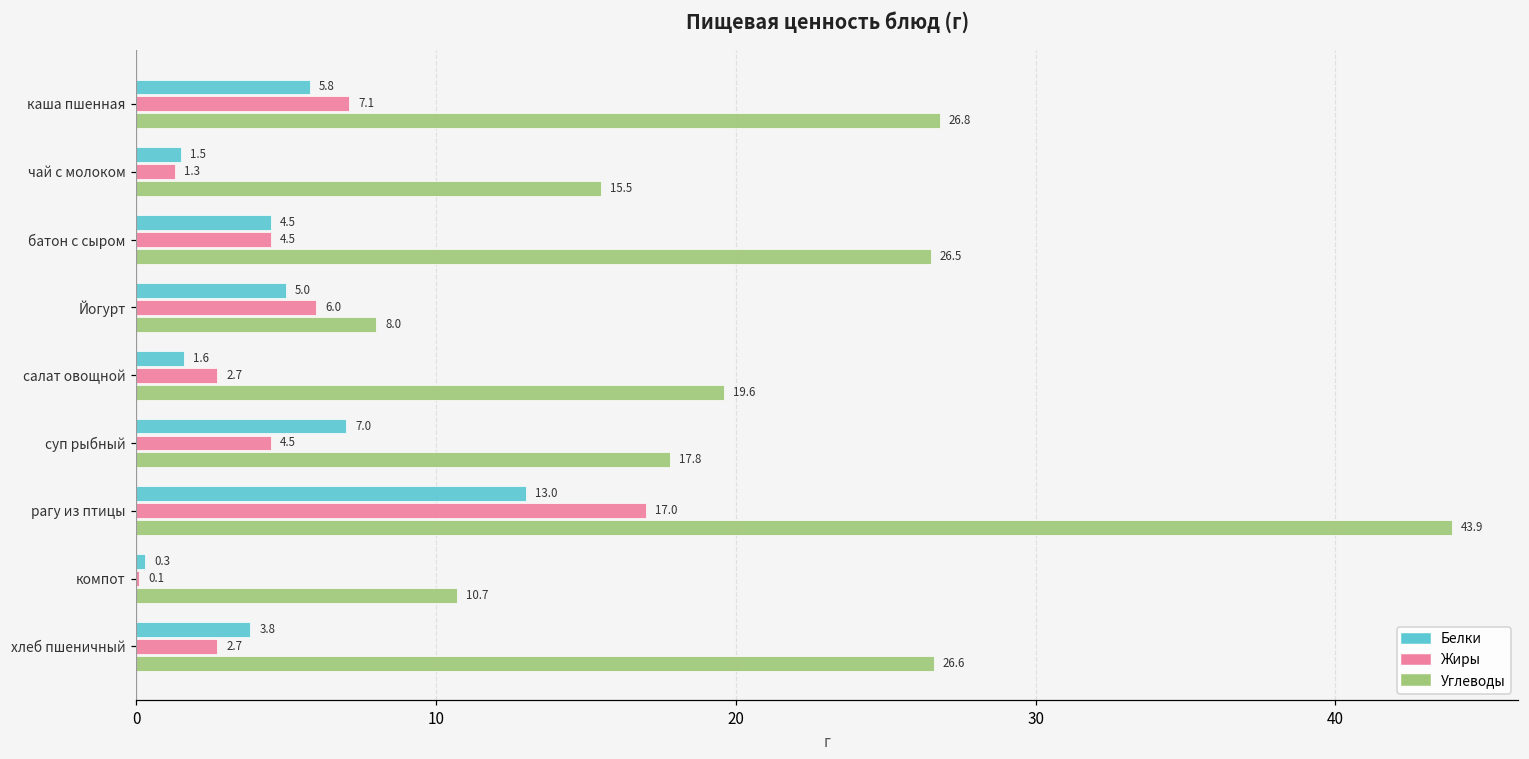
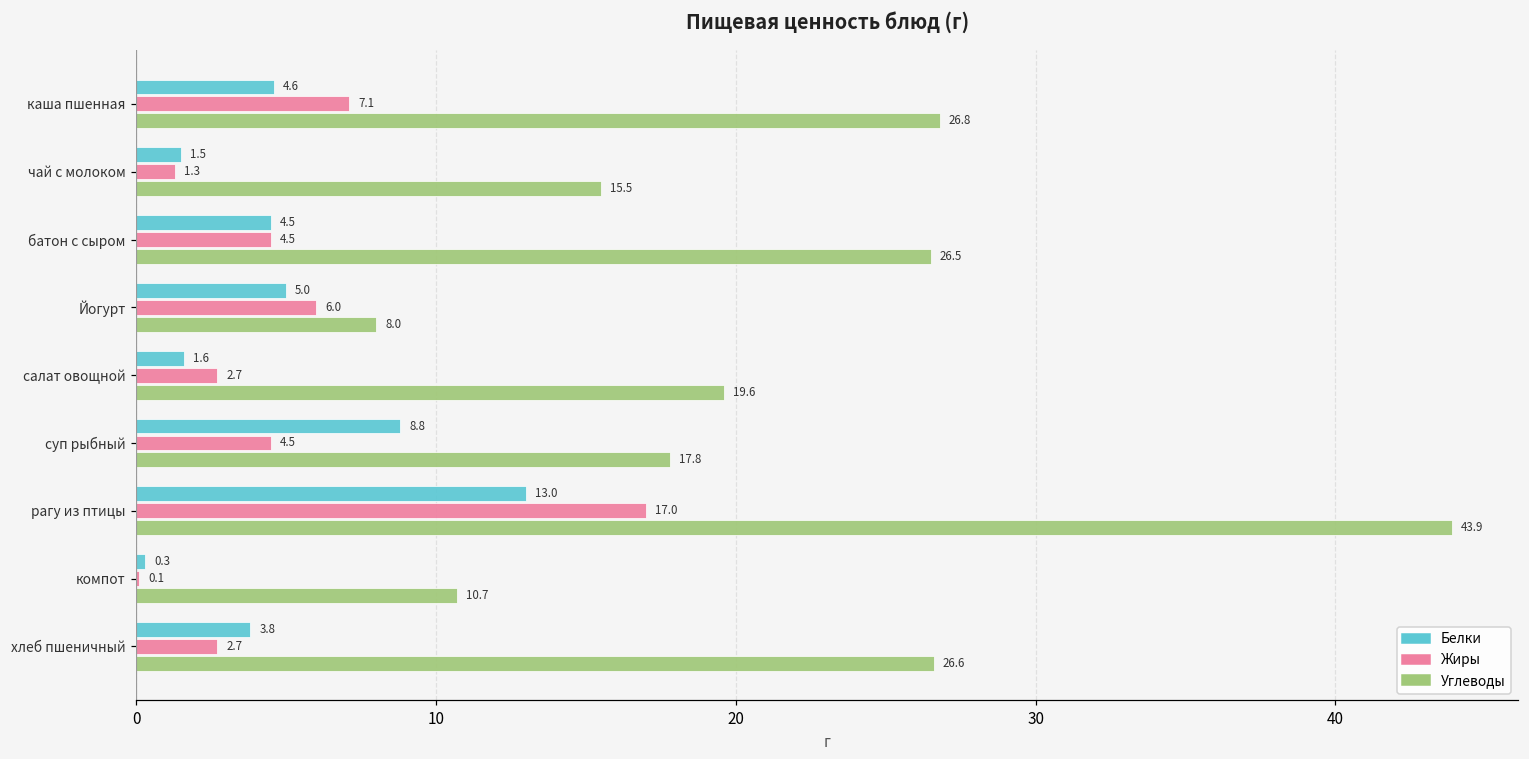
  {
    "Белки": {
-     "каша пшенная": 5.8,
+     "каша пшенная": 4.6,
      "чай с молоком": 1.5,
      "батон с сыром": 4.5,
      "Йогурт": 5.0,
      "салат овощной": 1.6,
-     "суп рыбный": 7.0,
+     "суп рыбный": 8.8,
      "рагу из птицы": 13.0,
      "компот": 0.3,
      "хлеб пшеничный": 3.8
    },
    "Жиры": {
      "каша пшенная": 7.1,
      "чай с молоком": 1.3,
      "батон с сыром": 4.5,
      "Йогурт": 6.0,
      "салат овощной": 2.7,
      "суп рыбный": 4.5,
      "рагу из птицы": 17.0,
      "компот": 0.1,
      "хлеб пшеничный": 2.7
    },
    "Углеводы": {
      "каша пшенная": 26.8,
      "чай с молоком": 15.5,
      "батон с сыром": 26.5,
      "Йогурт": 8.0,
      "салат овощной": 19.6,
      "суп рыбный": 17.8,
      "рагу из птицы": 43.9,
      "компот": 10.7,
      "хлеб пшеничный": 26.6
    }
  }
